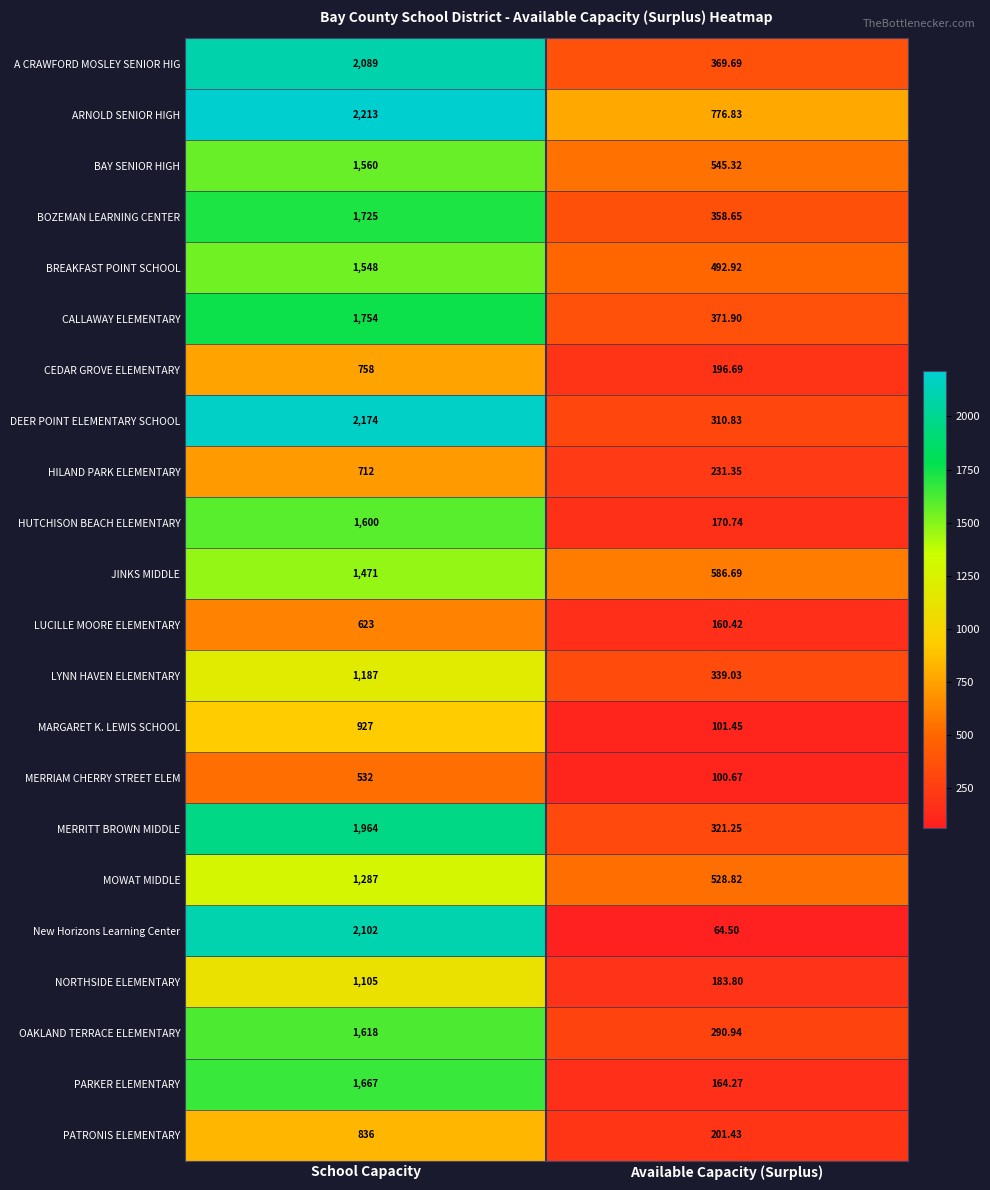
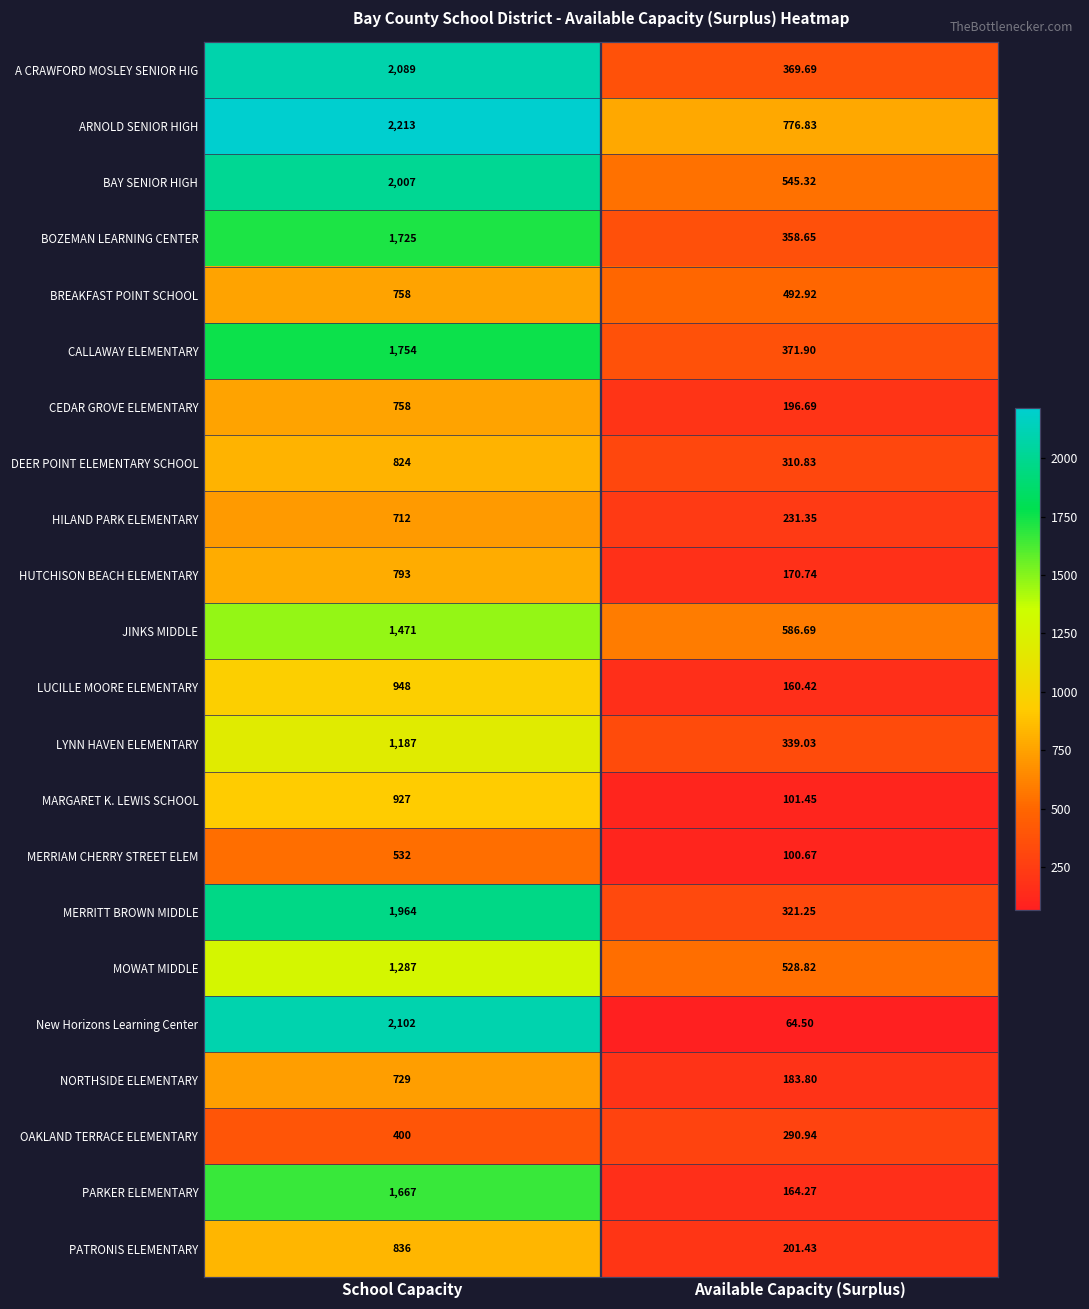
  {
    "A CRAWFORD MOSLEY SENIOR HIG": {
      "School Capacity": "2,089",
      "Available Capacity (Surplus)": "369.69"
    },
    "ARNOLD SENIOR HIGH": {
      "School Capacity": "2,213",
      "Available Capacity (Surplus)": "776.83"
    },
    "BAY SENIOR HIGH": {
-     "School Capacity": "1,560",
+     "School Capacity": "2,007",
      "Available Capacity (Surplus)": "545.32"
    },
    "BOZEMAN LEARNING CENTER": {
      "School Capacity": "1,725",
      "Available Capacity (Surplus)": "358.65"
    },
    "BREAKFAST POINT SCHOOL": {
-     "School Capacity": "1,548",
+     "School Capacity": "758",
      "Available Capacity (Surplus)": "492.92"
    },
    "CALLAWAY ELEMENTARY": {
      "School Capacity": "1,754",
      "Available Capacity (Surplus)": "371.90"
    },
    "CEDAR GROVE ELEMENTARY": {
      "School Capacity": "758",
      "Available Capacity (Surplus)": "196.69"
    },
    "DEER POINT ELEMENTARY SCHOOL": {
-     "School Capacity": "2,174",
+     "School Capacity": "824",
      "Available Capacity (Surplus)": "310.83"
    },
    "HILAND PARK ELEMENTARY": {
      "School Capacity": "712",
      "Available Capacity (Surplus)": "231.35"
    },
    "HUTCHISON BEACH ELEMENTARY": {
-     "School Capacity": "1,600",
+     "School Capacity": "793",
      "Available Capacity (Surplus)": "170.74"
    },
    "JINKS MIDDLE": {
      "School Capacity": "1,471",
      "Available Capacity (Surplus)": "586.69"
    },
    "LUCILLE MOORE ELEMENTARY": {
-     "School Capacity": "623",
+     "School Capacity": "948",
      "Available Capacity (Surplus)": "160.42"
    },
    "LYNN HAVEN ELEMENTARY": {
      "School Capacity": "1,187",
      "Available Capacity (Surplus)": "339.03"
    },
    "MARGARET K. LEWIS SCHOOL": {
      "School Capacity": "927",
      "Available Capacity (Surplus)": "101.45"
    },
    "MERRIAM CHERRY STREET ELEM": {
      "School Capacity": "532",
      "Available Capacity (Surplus)": "100.67"
    },
    "MERRITT BROWN MIDDLE": {
      "School Capacity": "1,964",
      "Available Capacity (Surplus)": "321.25"
    },
    "MOWAT MIDDLE": {
      "School Capacity": "1,287",
      "Available Capacity (Surplus)": "528.82"
    },
    "New Horizons Learning Center": {
      "School Capacity": "2,102",
      "Available Capacity (Surplus)": "64.50"
    },
    "NORTHSIDE ELEMENTARY": {
-     "School Capacity": "1,105",
+     "School Capacity": "729",
      "Available Capacity (Surplus)": "183.80"
    },
    "OAKLAND TERRACE ELEMENTARY": {
-     "School Capacity": "1,618",
+     "School Capacity": "400",
      "Available Capacity (Surplus)": "290.94"
    },
    "PARKER ELEMENTARY": {
      "School Capacity": "1,667",
      "Available Capacity (Surplus)": "164.27"
    },
    "PATRONIS ELEMENTARY": {
      "School Capacity": "836",
      "Available Capacity (Surplus)": "201.43"
    }
  }
